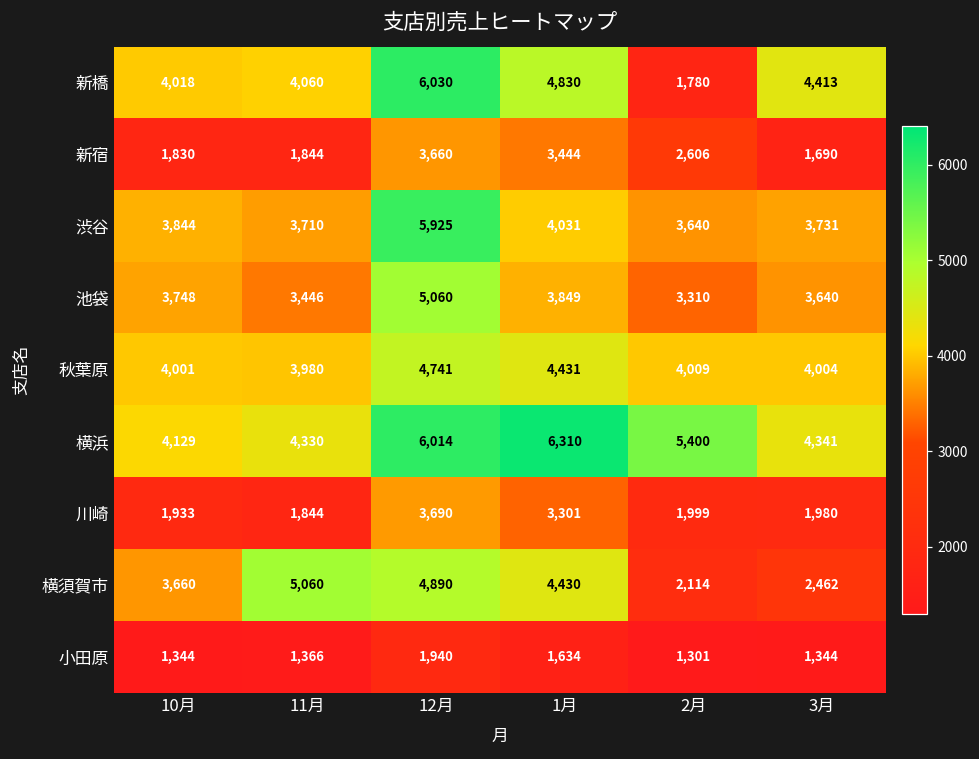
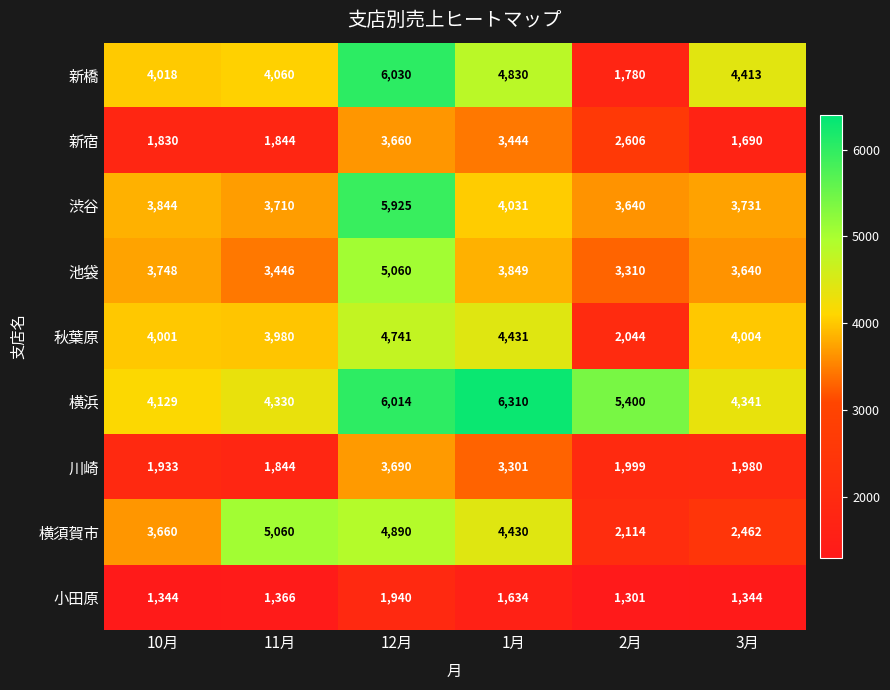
  {
    "新橋": {
      "10月": "4,018",
      "11月": "4,060",
      "12月": "6,030",
      "1月": "4,830",
      "2月": "1,780",
      "3月": "4,413"
    },
    "新宿": {
      "10月": "1,830",
      "11月": "1,844",
      "12月": "3,660",
      "1月": "3,444",
      "2月": "2,606",
      "3月": "1,690"
    },
    "渋谷": {
      "10月": "3,844",
      "11月": "3,710",
      "12月": "5,925",
      "1月": "4,031",
      "2月": "3,640",
      "3月": "3,731"
    },
    "池袋": {
      "10月": "3,748",
      "11月": "3,446",
      "12月": "5,060",
      "1月": "3,849",
      "2月": "3,310",
      "3月": "3,640"
    },
    "秋葉原": {
      "10月": "4,001",
      "11月": "3,980",
      "12月": "4,741",
      "1月": "4,431",
-     "2月": "4,009",
+     "2月": "2,044",
      "3月": "4,004"
    },
    "横浜": {
      "10月": "4,129",
      "11月": "4,330",
      "12月": "6,014",
      "1月": "6,310",
      "2月": "5,400",
      "3月": "4,341"
    },
    "川崎": {
      "10月": "1,933",
      "11月": "1,844",
      "12月": "3,690",
      "1月": "3,301",
      "2月": "1,999",
      "3月": "1,980"
    },
    "横須賀市": {
      "10月": "3,660",
      "11月": "5,060",
      "12月": "4,890",
      "1月": "4,430",
      "2月": "2,114",
      "3月": "2,462"
    },
    "小田原": {
      "10月": "1,344",
      "11月": "1,366",
      "12月": "1,940",
      "1月": "1,634",
      "2月": "1,301",
      "3月": "1,344"
    }
  }
